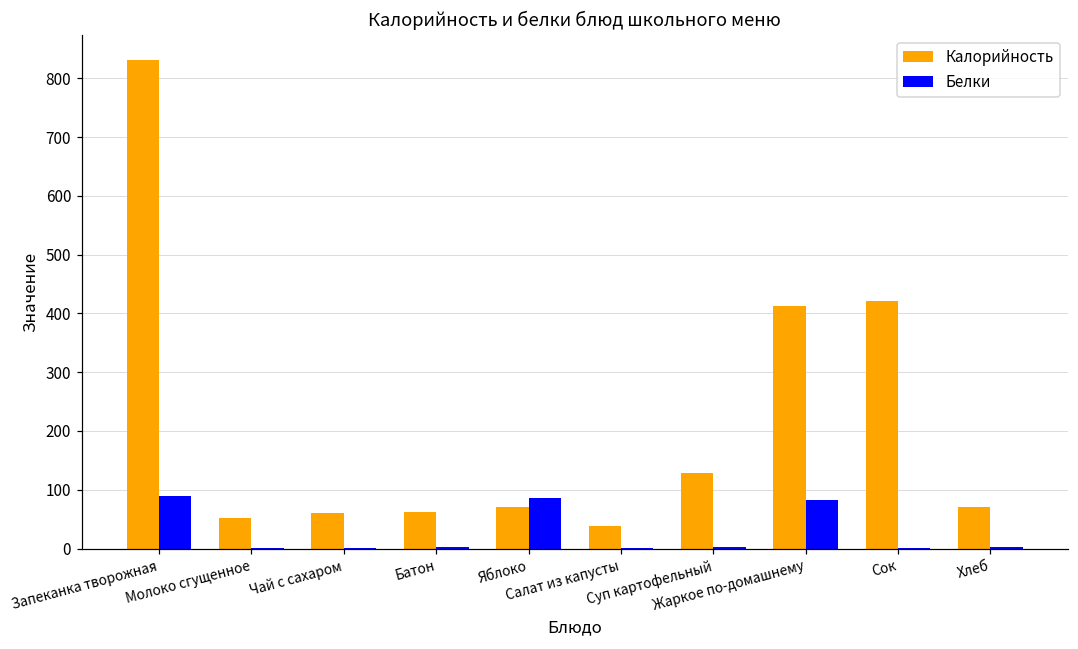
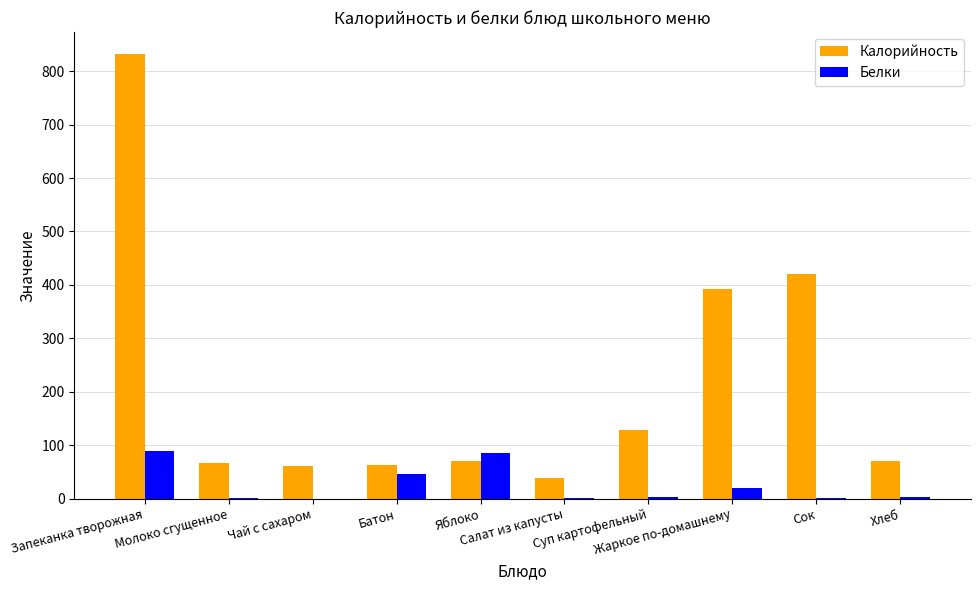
  {
    "Калорийность": {
      "Запеканка творожная": 830,
-     "Молоко сгущенное": 50,
+     "Молоко сгущенное": 70,
      "Чай с сахаром": 60,
      "Батон": 60,
      "Яблоко": 70,
      "Салат из капусты": 40,
      "Суп картофельный": 130,
-     "Жаркое по-домашнему": 410,
+     "Жаркое по-домашнему": 390,
      "Сок": 420,
      "Хлеб": 70
    },
    "Белки": {
      "Запеканка творожная": 90,
-     "Батон": 0,
+     "Батон": 50,
      "Яблоко": 90,
-     "Жаркое по-домашнему": 80
+     "Жаркое по-домашнему": 20
    }
  }
